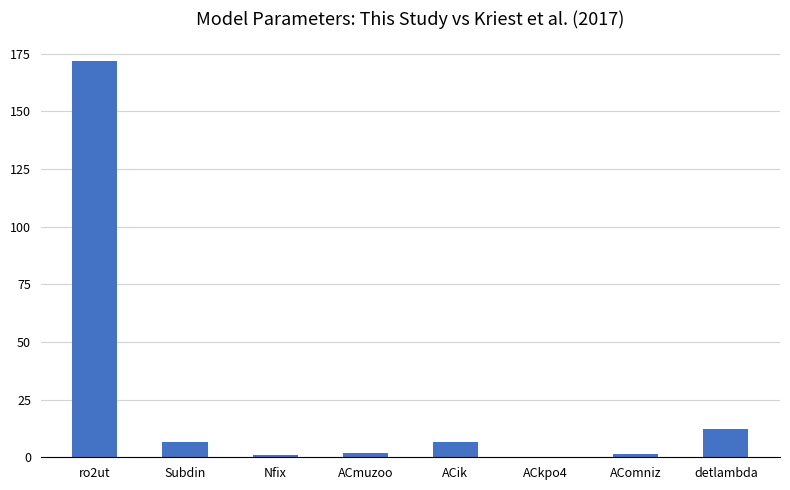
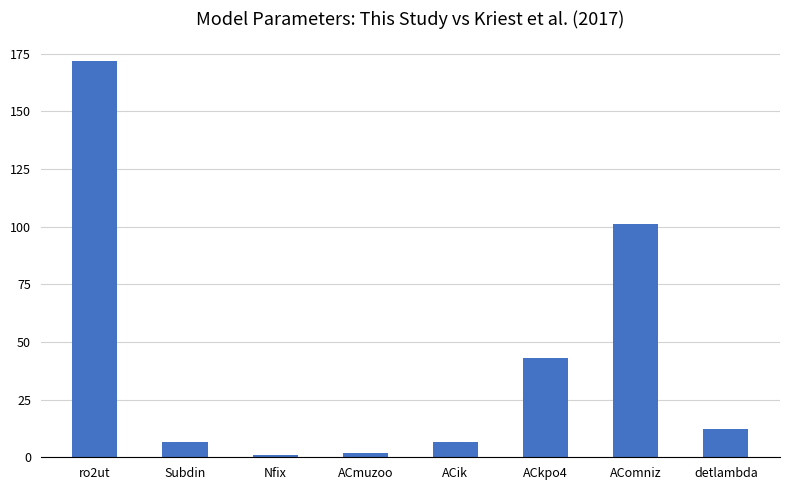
  {
    "ro2ut": 172,
    "Subdin": 7,
    "Nfix": 1,
    "ACmuzoo": 2,
    "ACik": 7,
-   "ACkpo4": 0,
-   "AComniz": 2,
+   "ACkpo4": 43,
+   "AComniz": 101,
    "detlambda": 12
  }
